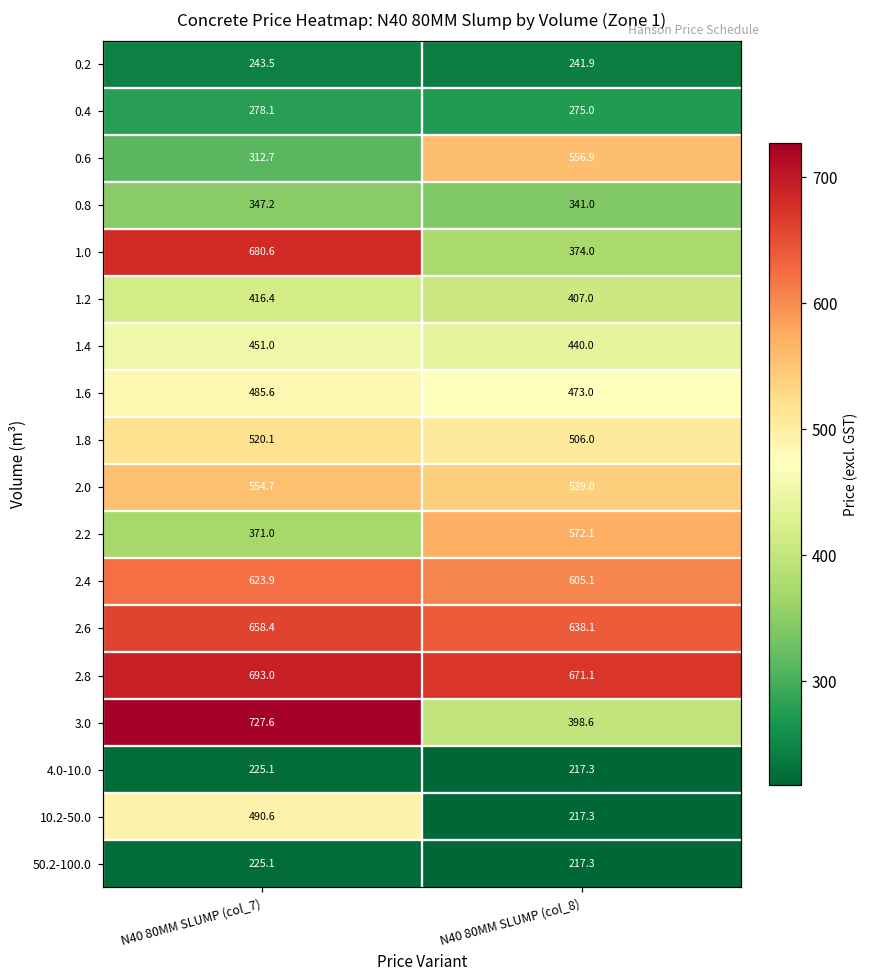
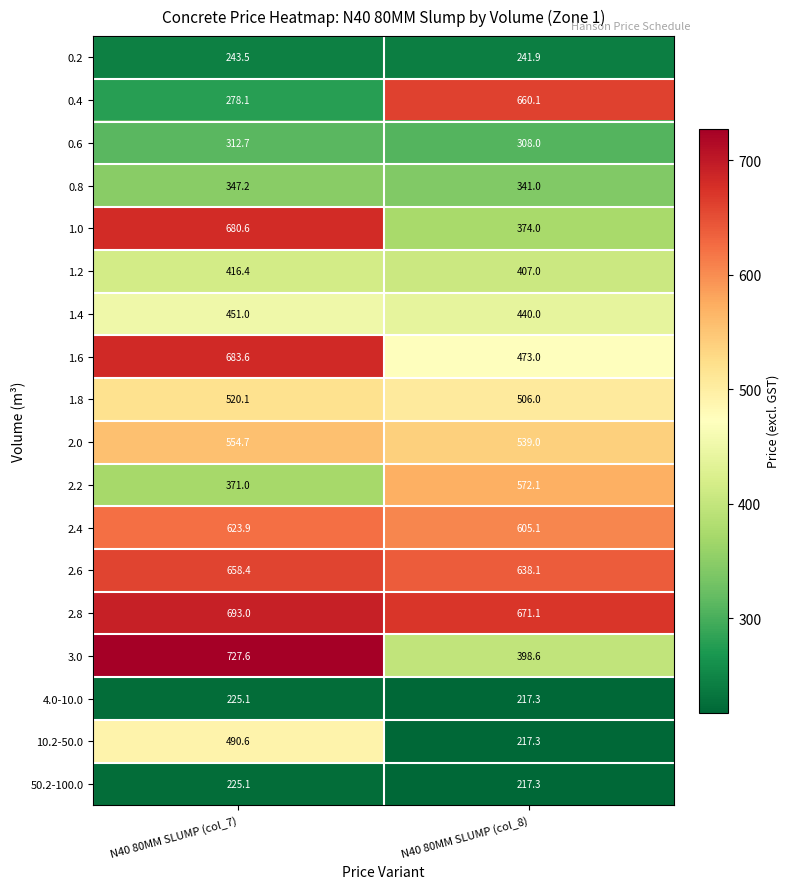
  {
    "0.2": {
      "N40 80MM SLUMP (col_7)": 243.5,
      "N40 80MM SLUMP (col_8)": 241.9
    },
    "0.4": {
      "N40 80MM SLUMP (col_7)": 278.1,
-     "N40 80MM SLUMP (col_8)": 275.0
+     "N40 80MM SLUMP (col_8)": 660.1
    },
    "0.6": {
      "N40 80MM SLUMP (col_7)": 312.7,
-     "N40 80MM SLUMP (col_8)": 556.9
+     "N40 80MM SLUMP (col_8)": 308.0
    },
    "0.8": {
      "N40 80MM SLUMP (col_7)": 347.2,
      "N40 80MM SLUMP (col_8)": 341.0
    },
    "1.0": {
      "N40 80MM SLUMP (col_7)": 680.6,
      "N40 80MM SLUMP (col_8)": 374.0
    },
    "1.2": {
      "N40 80MM SLUMP (col_7)": 416.4,
      "N40 80MM SLUMP (col_8)": 407.0
    },
    "1.4": {
      "N40 80MM SLUMP (col_7)": 451.0,
      "N40 80MM SLUMP (col_8)": 440.0
    },
    "1.6": {
-     "N40 80MM SLUMP (col_7)": 485.6,
+     "N40 80MM SLUMP (col_7)": 683.6,
      "N40 80MM SLUMP (col_8)": 473.0
    },
    "1.8": {
      "N40 80MM SLUMP (col_7)": 520.1,
      "N40 80MM SLUMP (col_8)": 506.0
    },
    "2.0": {
      "N40 80MM SLUMP (col_7)": 554.7,
      "N40 80MM SLUMP (col_8)": 539.0
    },
    "2.2": {
      "N40 80MM SLUMP (col_7)": 371.0,
      "N40 80MM SLUMP (col_8)": 572.1
    },
    "2.4": {
      "N40 80MM SLUMP (col_7)": 623.9,
      "N40 80MM SLUMP (col_8)": 605.1
    },
    "2.6": {
      "N40 80MM SLUMP (col_7)": 658.4,
      "N40 80MM SLUMP (col_8)": 638.1
    },
    "2.8": {
      "N40 80MM SLUMP (col_7)": 693.0,
      "N40 80MM SLUMP (col_8)": 671.1
    },
    "3.0": {
      "N40 80MM SLUMP (col_7)": 727.6,
      "N40 80MM SLUMP (col_8)": 398.6
    },
    "4.0-10.0": {
      "N40 80MM SLUMP (col_7)": 225.1,
      "N40 80MM SLUMP (col_8)": 217.3
    },
    "10.2-50.0": {
      "N40 80MM SLUMP (col_7)": 490.6,
      "N40 80MM SLUMP (col_8)": 217.3
    },
    "50.2-100.0": {
      "N40 80MM SLUMP (col_7)": 225.1,
      "N40 80MM SLUMP (col_8)": 217.3
    }
  }
